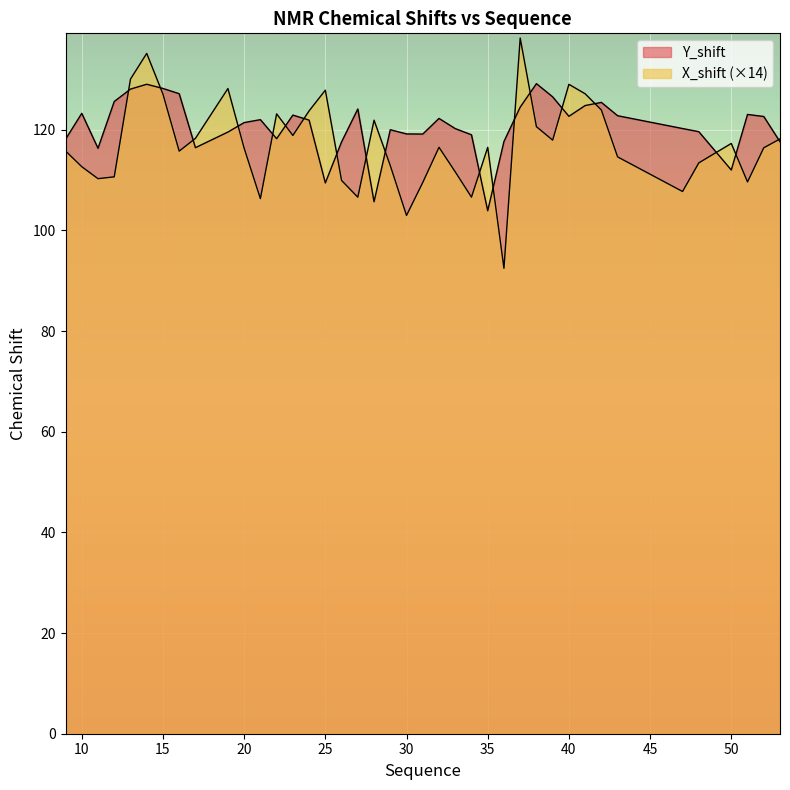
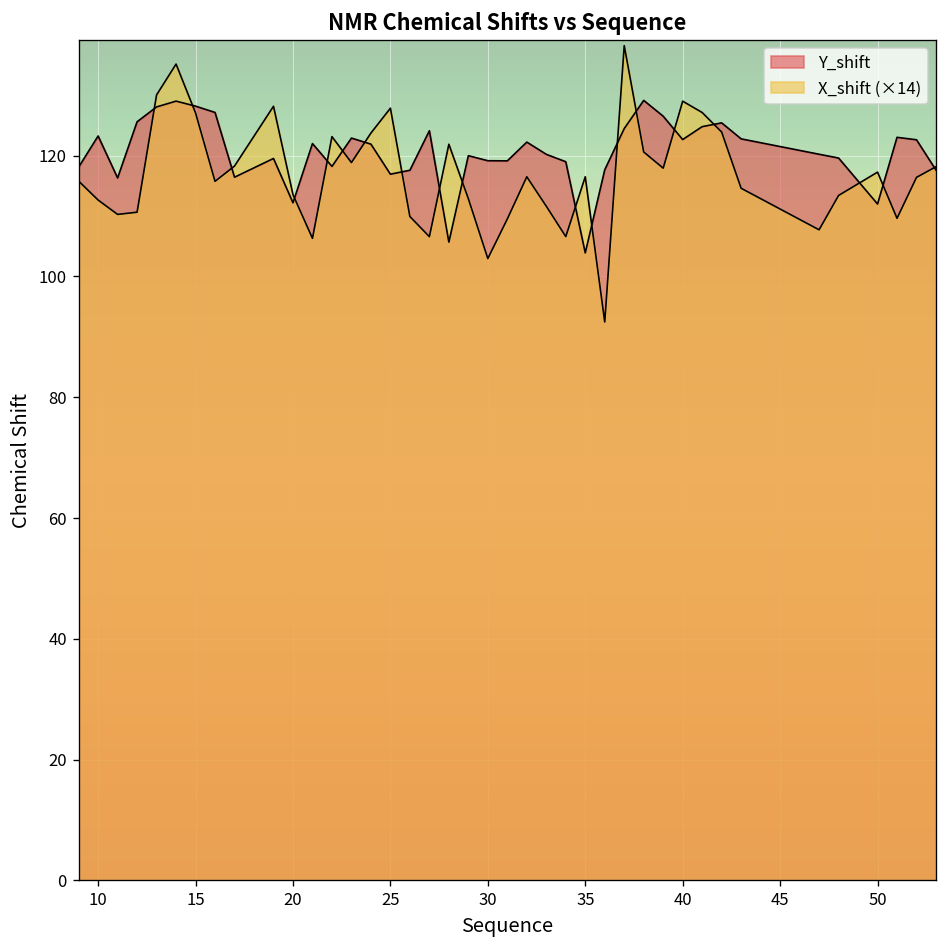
  {
    "Y_shift": {
      "10": 123,
      "15": 128,
-     "20": 121,
-     "25": 109,
+     "20": 112,
+     "25": 117,
      "30": 119,
      "35": 104,
      "40": 123,
      "50": 112
    },
    "X_shift (×14)": {
      "10": 113,
      "15": 127,
-     "20": 116,
+     "20": 114,
      "25": 128,
      "30": 103,
      "35": 117,
      "40": 129,
      "50": 117
    }
  }
